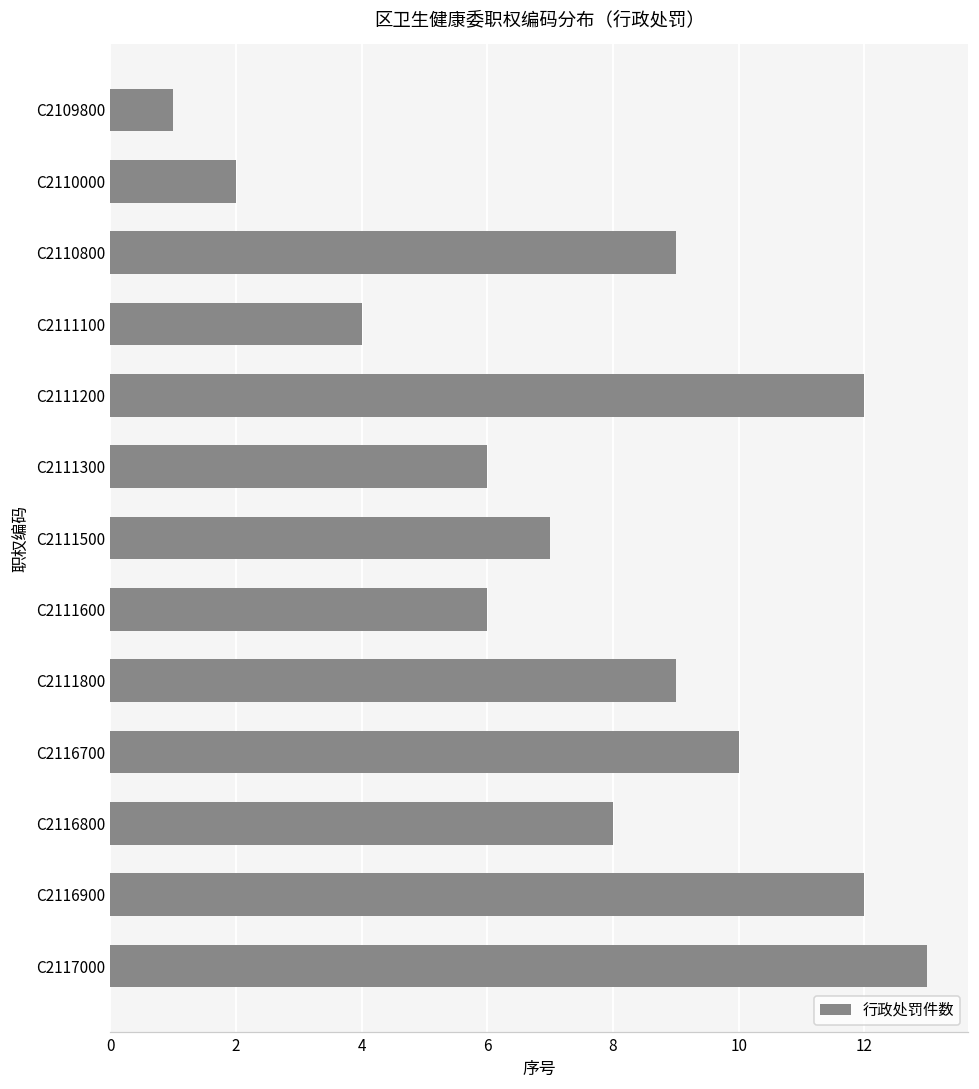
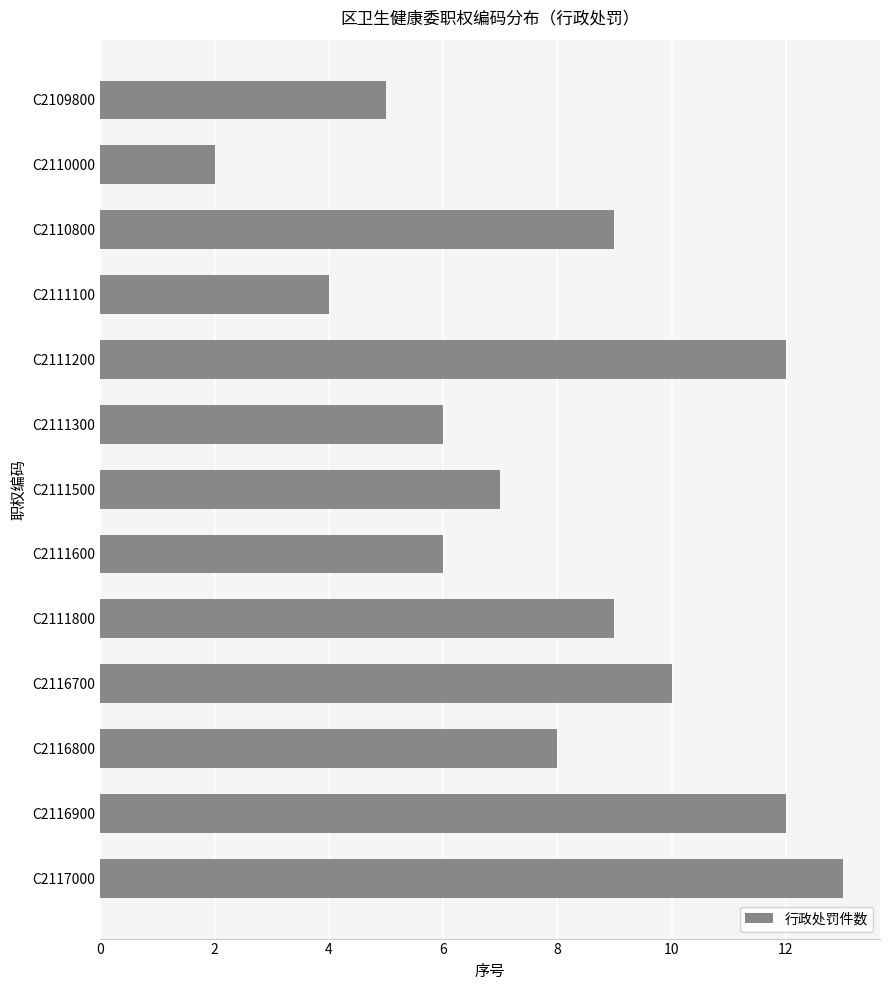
  {
-   "C2109800": 1,
+   "C2109800": 5,
    "C2110000": 2,
    "C2110800": 9,
    "C2111100": 4,
    "C2111200": 12,
    "C2111300": 6,
    "C2111500": 7,
    "C2111600": 6,
    "C2111800": 9,
    "C2116700": 10,
    "C2116800": 8,
    "C2116900": 12,
    "C2117000": 13
  }
